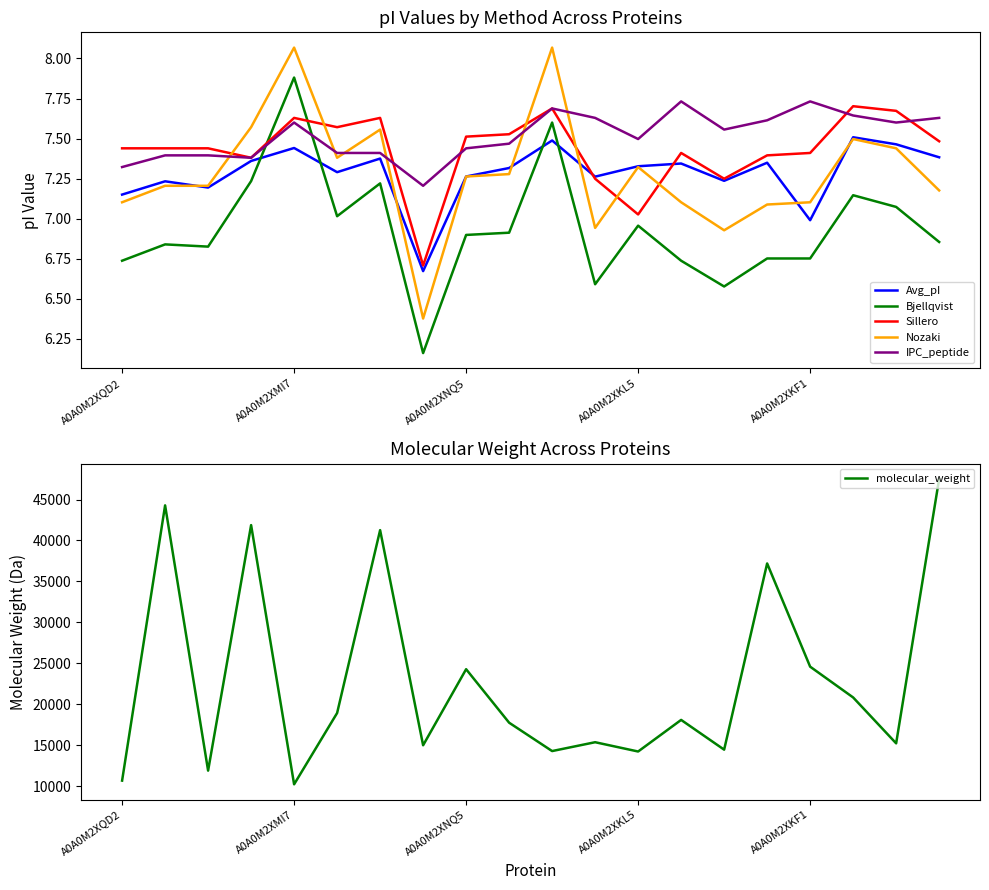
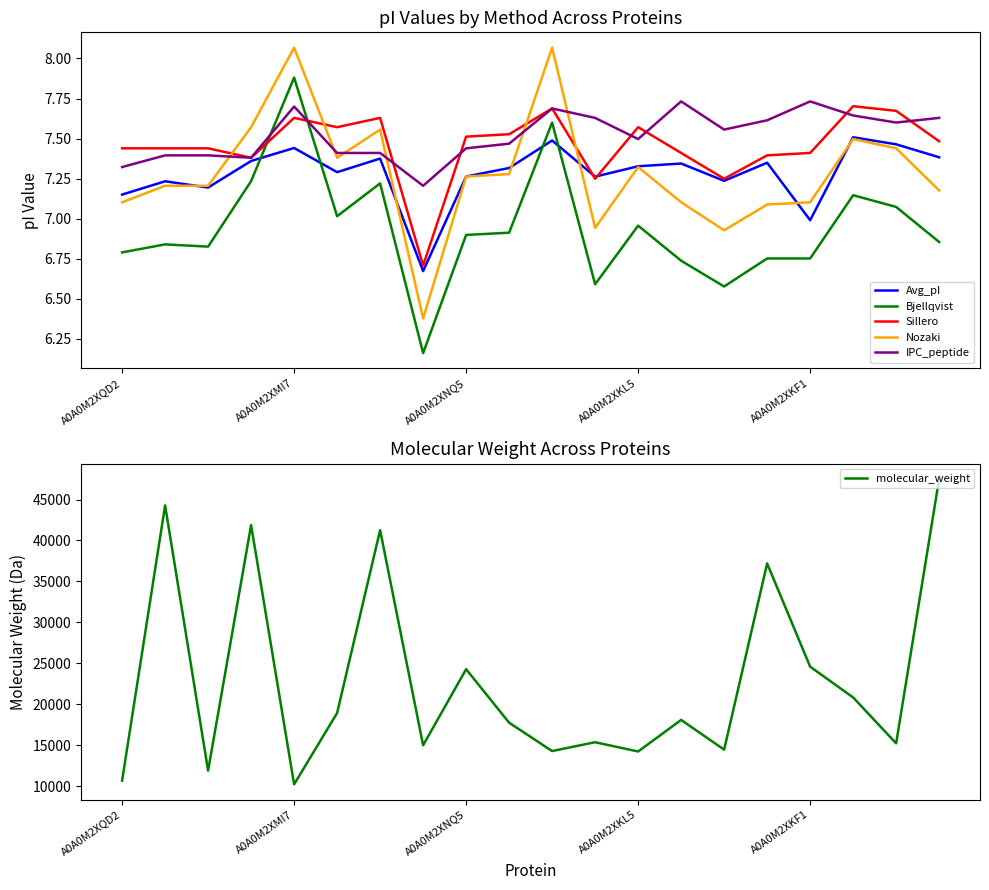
  {
    "pI Values by Method Across Proteins": {
      "Avg_pI": {
        "A0A0M2XQD2": 7.15,
        "A0A0M2XMI7": 7.44,
        "A0A0M2XKF1": 6.99
      },
      "Bjellqvist": {
-       "A0A0M2XQD2": 6.74,
+       "A0A0M2XQD2": 6.79,
        "A0A0M2XMI7": 7.88,
        "A0A0M2XNQ5": 6.90,
        "A0A0M2XKL5": 6.96,
        "A0A0M2XKF1": 6.75
      },
      "Sillero": {
        "A0A0M2XQD2": 7.44,
        "A0A0M2XMI7": 7.63,
        "A0A0M2XNQ5": 7.51,
-       "A0A0M2XKL5": 7.03,
+       "A0A0M2XKL5": 7.57,
        "A0A0M2XKF1": 7.41
      },
      "Nozaki": {
        "A0A0M2XQD2": 7.10,
        "A0A0M2XMI7": 8.07,
        "A0A0M2XKF1": 7.10
      },
      "IPC_peptide": {
        "A0A0M2XQD2": 7.32,
-       "A0A0M2XMI7": 7.6,
+       "A0A0M2XMI7": 7.7,
        "A0A0M2XNQ5": 7.44,
        "A0A0M2XKL5": 7.5,
        "A0A0M2XKF1": 7.73
      }
    },
    "Molecular Weight Across Proteins": {
      "A0A0M2XQD2": 11000,
      "A0A0M2XMI7": 10000,
      "A0A0M2XNQ5": 24000,
      "A0A0M2XKL5": 14000,
      "A0A0M2XKF1": 25000
    }
  }
